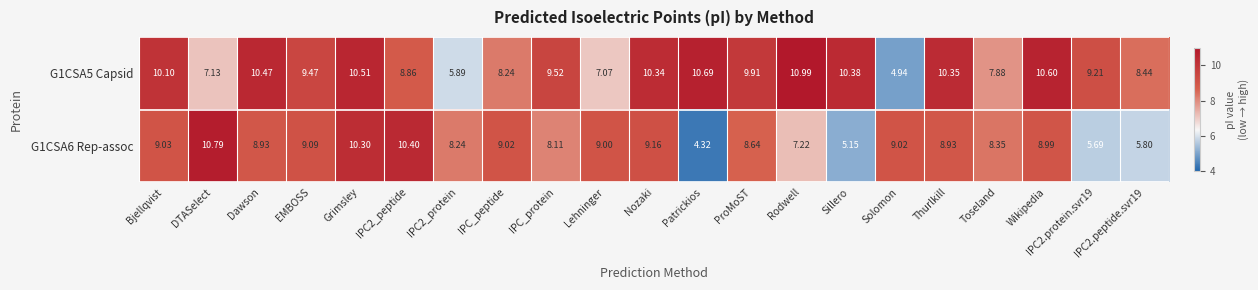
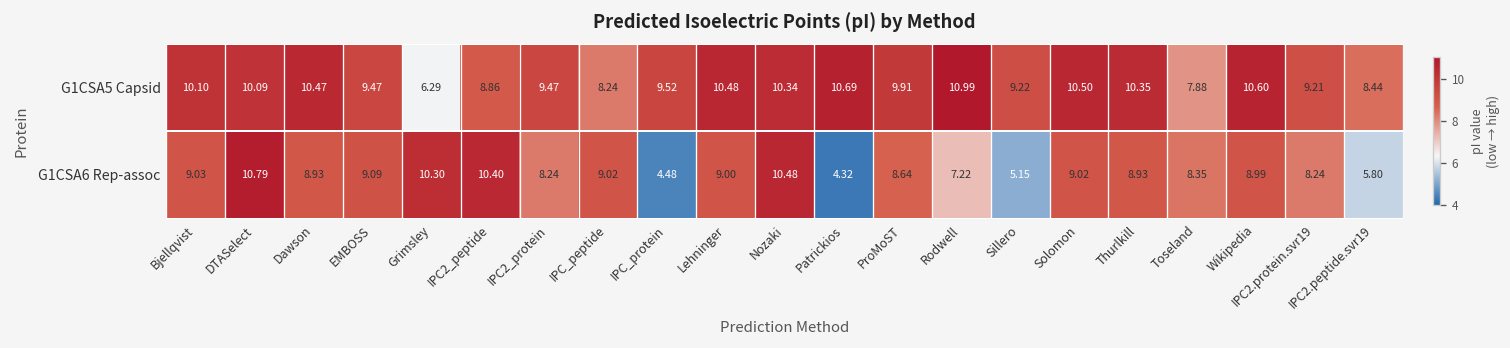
  {
    "G1CSA5 Capsid": {
      "Bjellqvist": 10.10,
-     "DTASelect": 7.13,
+     "DTASelect": 10.09,
      "Dawson": 10.47,
      "EMBOSS": 9.47,
-     "Grimsley": 10.51,
+     "Grimsley": 6.29,
      "IPC2_peptide": 8.86,
-     "IPC2_protein": 5.89,
+     "IPC2_protein": 9.47,
      "IPC_peptide": 8.24,
      "IPC_protein": 9.52,
-     "Lehninger": 7.07,
+     "Lehninger": 10.48,
      "Nozaki": 10.34,
      "Patrickios": 10.69,
      "ProMoST": 9.91,
      "Rodwell": 10.99,
-     "Sillero": 10.38,
-     "Solomon": 4.94,
+     "Sillero": 9.22,
+     "Solomon": 10.50,
      "Thurlkill": 10.35,
      "Toseland": 7.88,
      "Wikipedia": 10.60,
      "IPC2.protein.svr19": 9.21,
      "IPC2.peptide.svr19": 8.44
    },
    "G1CSA6 Rep-assoc": {
      "Bjellqvist": 9.03,
      "DTASelect": 10.79,
      "Dawson": 8.93,
      "EMBOSS": 9.09,
      "Grimsley": 10.30,
      "IPC2_peptide": 10.40,
      "IPC2_protein": 8.24,
      "IPC_peptide": 9.02,
-     "IPC_protein": 8.11,
+     "IPC_protein": 4.48,
      "Lehninger": 9.00,
-     "Nozaki": 9.16,
+     "Nozaki": 10.48,
      "Patrickios": 4.32,
      "ProMoST": 8.64,
      "Rodwell": 7.22,
      "Sillero": 5.15,
      "Solomon": 9.02,
      "Thurlkill": 8.93,
      "Toseland": 8.35,
      "Wikipedia": 8.99,
-     "IPC2.protein.svr19": 5.69,
+     "IPC2.protein.svr19": 8.24,
      "IPC2.peptide.svr19": 5.80
    }
  }
